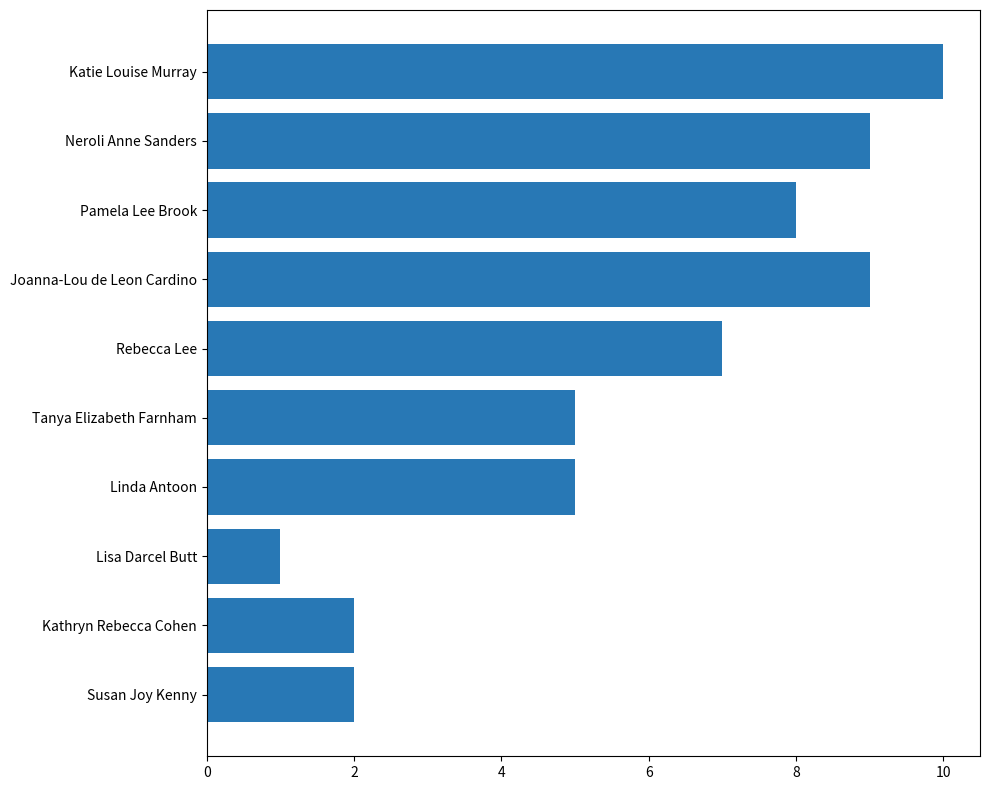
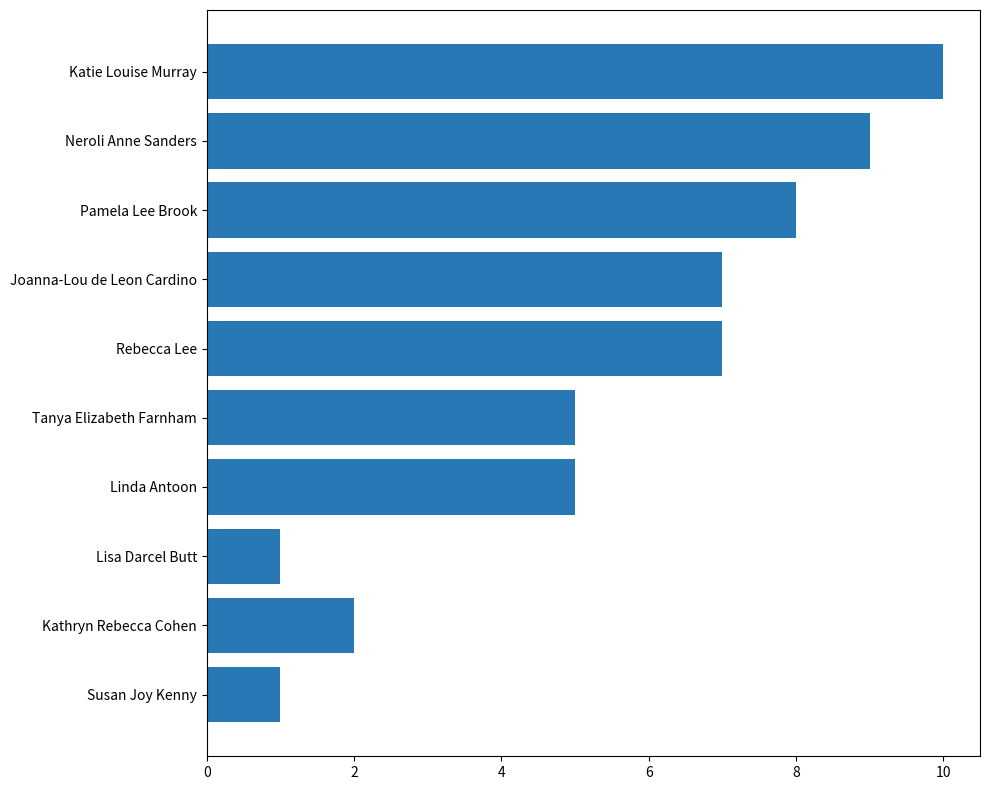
  {
    "Katie Louise Murray": 10,
    "Neroli Anne Sanders": 9,
    "Pamela Lee Brook": 8,
-   "Joanna-Lou de Leon Cardino": 9,
+   "Joanna-Lou de Leon Cardino": 7,
    "Rebecca Lee": 7,
    "Tanya Elizabeth Farnham": 5,
    "Linda Antoon": 5,
    "Lisa Darcel Butt": 1,
    "Kathryn Rebecca Cohen": 2,
-   "Susan Joy Kenny": 2
+   "Susan Joy Kenny": 1
  }
